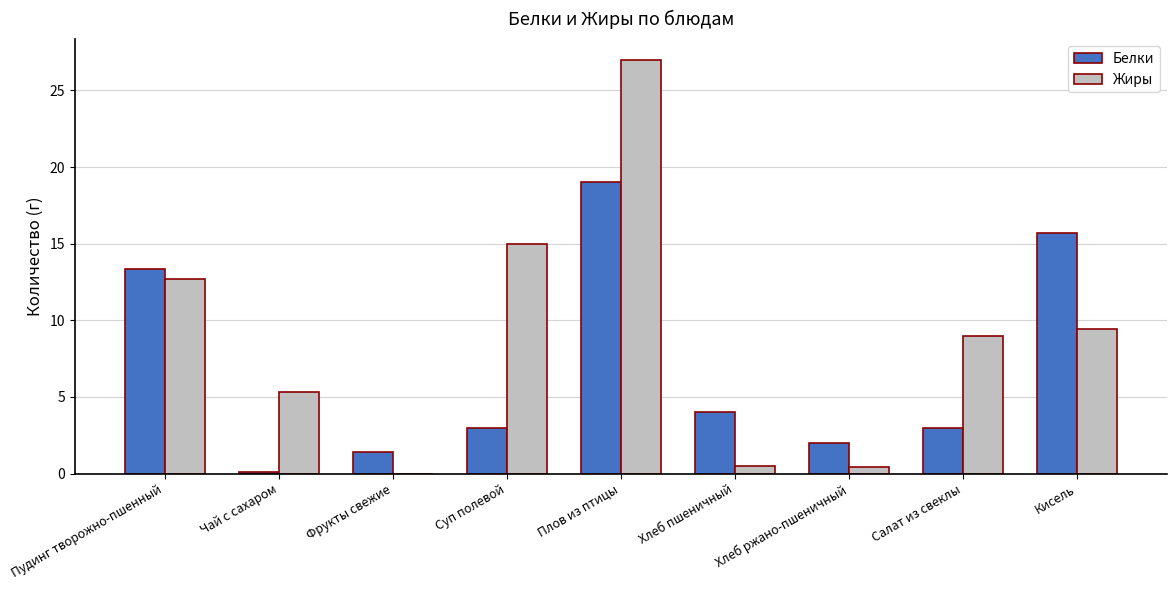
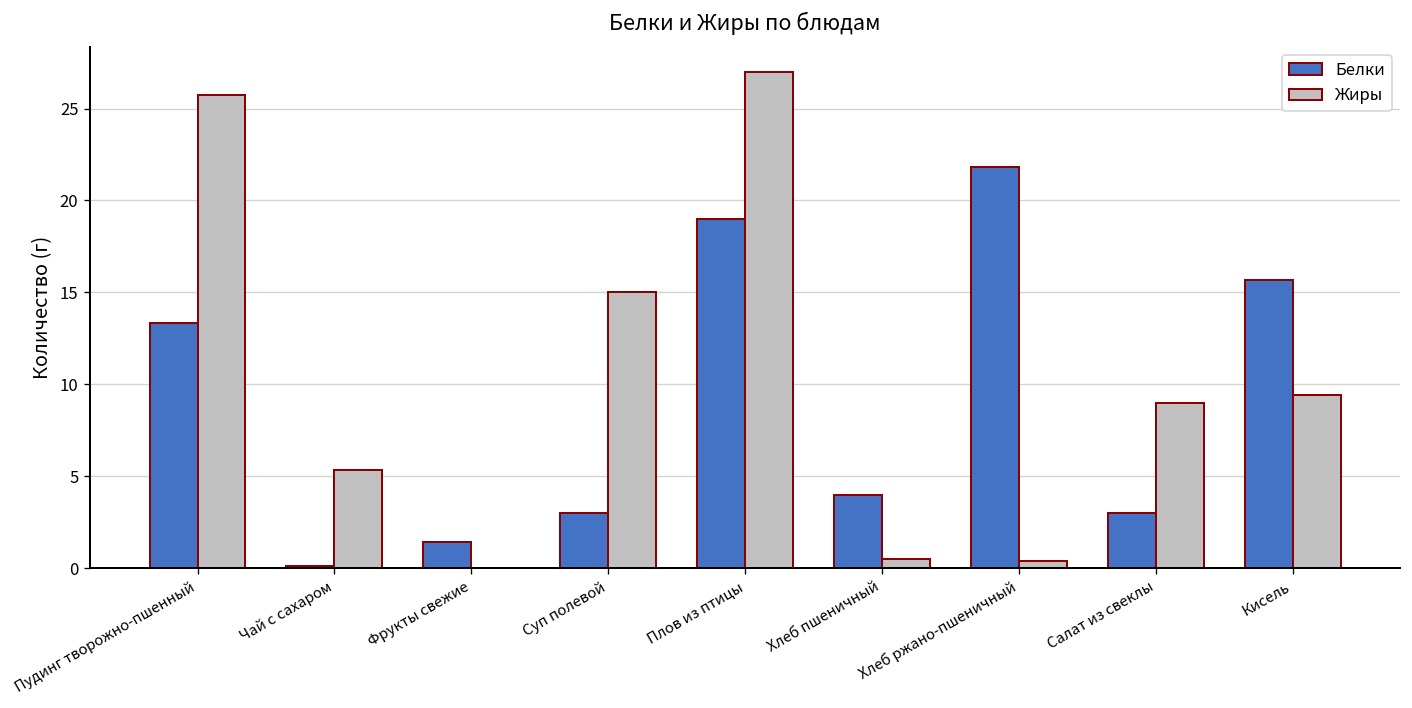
  {
    "Белки": {
      "Пудинг творожно-пшенный": 13.4,
      "Фрукты свежие": 1.4,
      "Суп полевой": 3.0,
      "Плов из птицы": 19.0,
      "Хлеб пшеничный": 4.0,
-     "Хлеб ржано-пшеничный": 2.0,
+     "Хлеб ржано-пшеничный": 21.8,
      "Салат из свеклы": 3.0,
      "Кисель": 15.7
    },
    "Жиры": {
-     "Пудинг творожно-пшенный": 12.7,
+     "Пудинг творожно-пшенный": 25.8,
      "Чай с сахаром": 5.3,
      "Фрукты свежие": 0.0,
      "Суп полевой": 15.0,
      "Плов из птицы": 27.0,
      "Хлеб пшеничный": 0.5,
      "Хлеб ржано-пшеничный": 0.4,
      "Салат из свеклы": 9.0,
      "Кисель": 9.4
    }
  }
